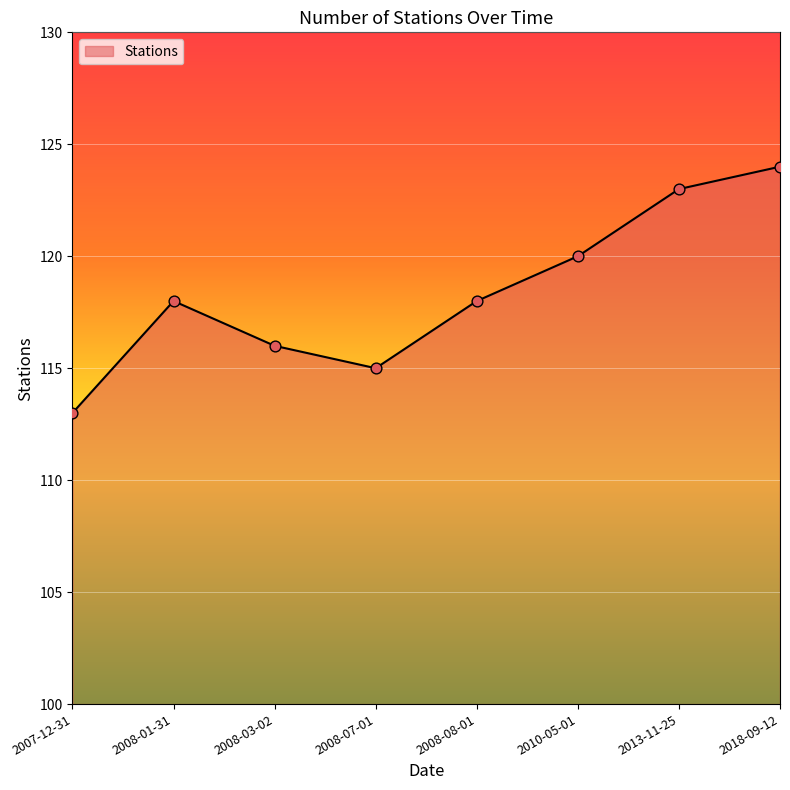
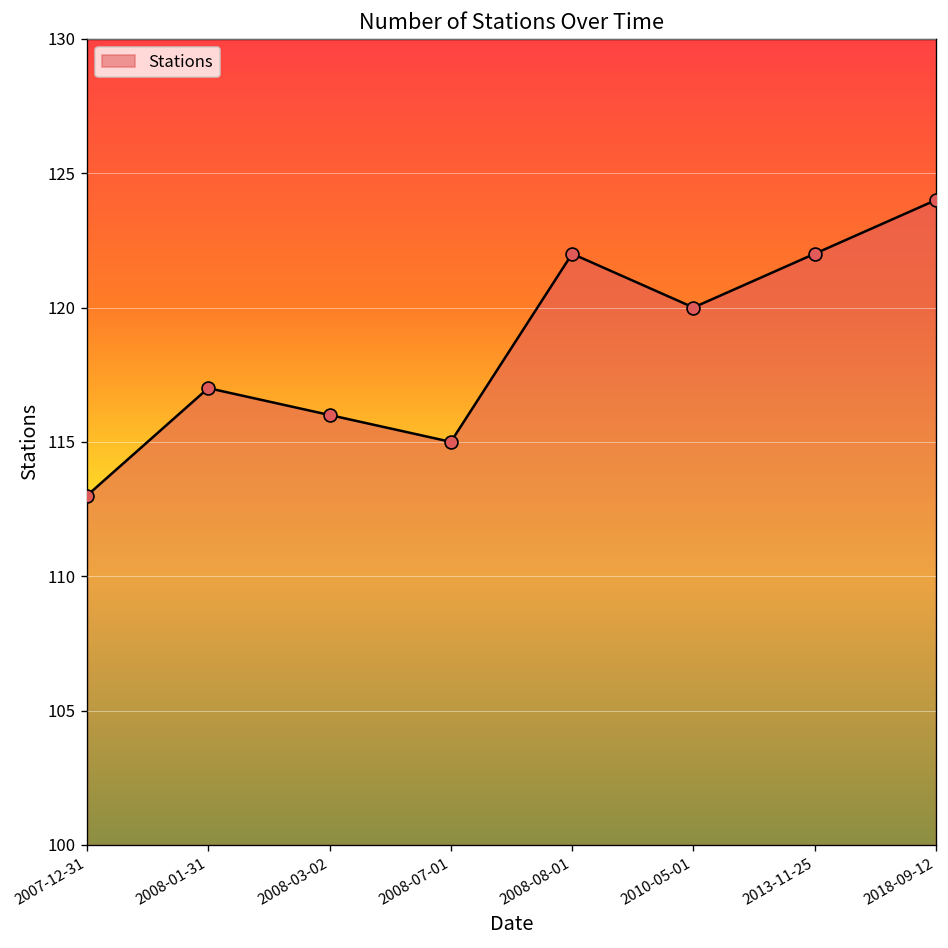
  {
    "2007-12-31": 113,
-   "2008-01-31": 118,
+   "2008-01-31": 117,
    "2008-03-02": 116,
    "2008-07-01": 115,
-   "2008-08-01": 118,
+   "2008-08-01": 122,
    "2010-05-01": 120,
-   "2013-11-25": 123,
+   "2013-11-25": 122,
    "2018-09-12": 124
  }
